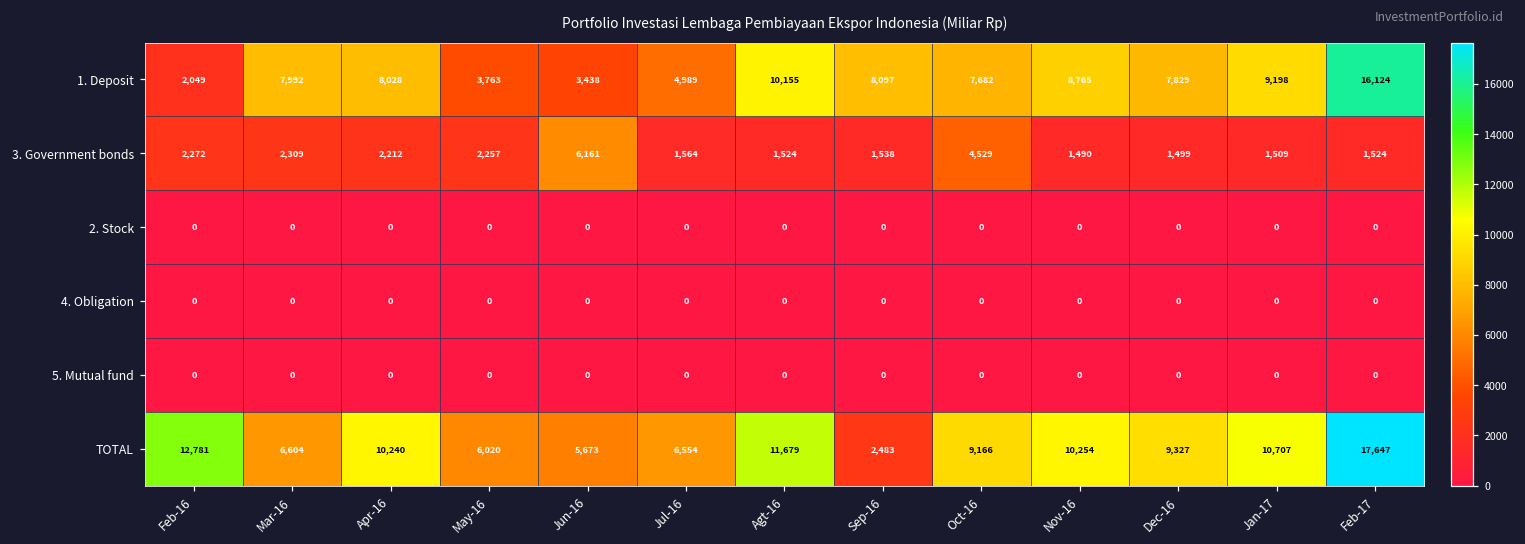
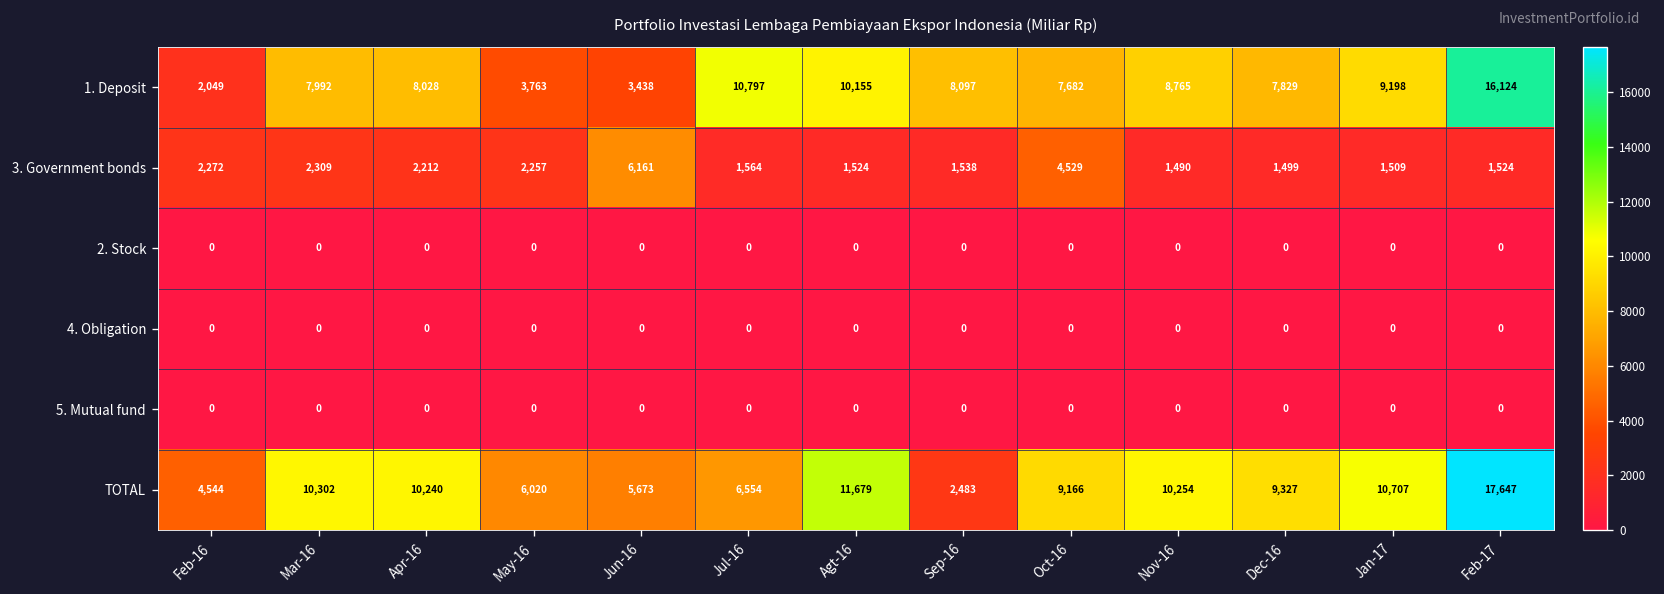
  {
    "1. Deposit": {
      "Feb-16": "2,049",
      "Mar-16": "7,992",
      "Apr-16": "8,028",
      "May-16": "3,763",
      "Jun-16": "3,438",
-     "Jul-16": "4,989",
+     "Jul-16": "10,797",
      "Agt-16": "10,155",
      "Sep-16": "8,097",
      "Oct-16": "7,682",
      "Nov-16": "8,765",
      "Dec-16": "7,829",
      "Jan-17": "9,198",
      "Feb-17": "16,124"
    },
    "3. Government bonds": {
      "Feb-16": "2,272",
      "Mar-16": "2,309",
      "Apr-16": "2,212",
      "May-16": "2,257",
      "Jun-16": "6,161",
      "Jul-16": "1,564",
      "Agt-16": "1,524",
      "Sep-16": "1,538",
      "Oct-16": "4,529",
      "Nov-16": "1,490",
      "Dec-16": "1,499",
      "Jan-17": "1,509",
      "Feb-17": "1,524"
    },
    "2. Stock": {
      "Feb-16": "0",
      "Mar-16": "0",
      "Apr-16": "0",
      "May-16": "0",
      "Jun-16": "0",
      "Jul-16": "0",
      "Agt-16": "0",
      "Sep-16": "0",
      "Oct-16": "0",
      "Nov-16": "0",
      "Dec-16": "0",
      "Jan-17": "0",
      "Feb-17": "0"
    },
    "4. Obligation": {
      "Feb-16": "0",
      "Mar-16": "0",
      "Apr-16": "0",
      "May-16": "0",
      "Jun-16": "0",
      "Jul-16": "0",
      "Agt-16": "0",
      "Sep-16": "0",
      "Oct-16": "0",
      "Nov-16": "0",
      "Dec-16": "0",
      "Jan-17": "0",
      "Feb-17": "0"
    },
    "5. Mutual fund": {
      "Feb-16": "0",
      "Mar-16": "0",
      "Apr-16": "0",
      "May-16": "0",
      "Jun-16": "0",
      "Jul-16": "0",
      "Agt-16": "0",
      "Sep-16": "0",
      "Oct-16": "0",
      "Nov-16": "0",
      "Dec-16": "0",
      "Jan-17": "0",
      "Feb-17": "0"
    },
    "TOTAL": {
-     "Feb-16": "12,781",
-     "Mar-16": "6,604",
+     "Feb-16": "4,544",
+     "Mar-16": "10,302",
      "Apr-16": "10,240",
      "May-16": "6,020",
      "Jun-16": "5,673",
      "Jul-16": "6,554",
      "Agt-16": "11,679",
      "Sep-16": "2,483",
      "Oct-16": "9,166",
      "Nov-16": "10,254",
      "Dec-16": "9,327",
      "Jan-17": "10,707",
      "Feb-17": "17,647"
    }
  }
